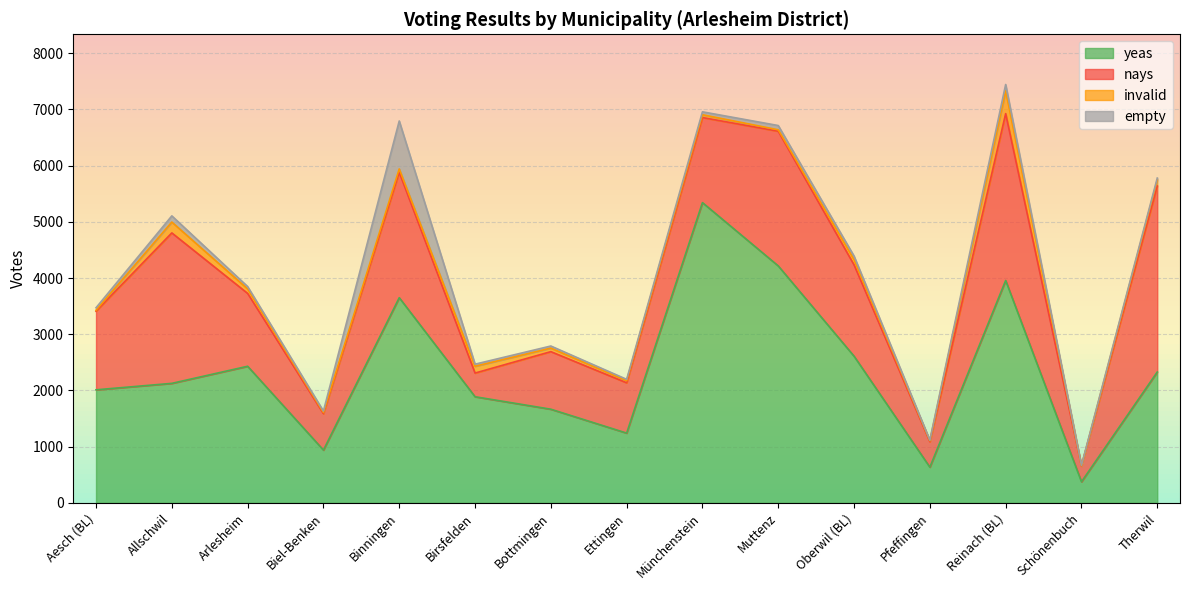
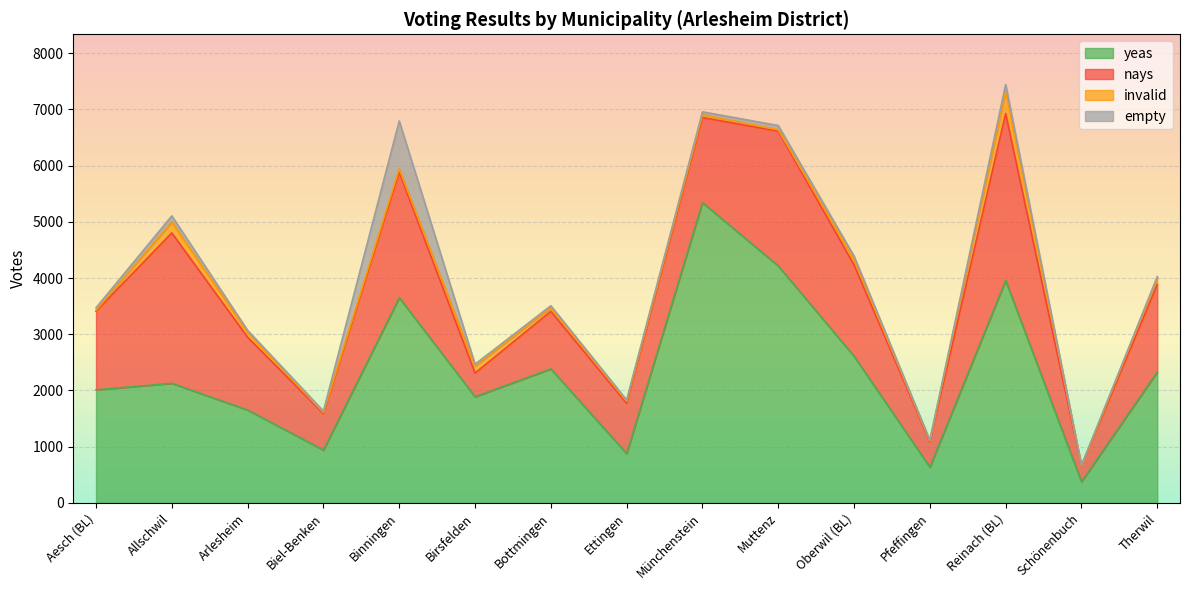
  {
    "yeas": {
      "Aesch (BL)": 2000,
      "Allschwil": 2100,
-     "Arlesheim": 2400,
+     "Arlesheim": 1700,
      "Biel-Benken": 900,
      "Binningen": 3700,
      "Birsfelden": 1900,
-     "Bottmingen": 1700,
-     "Ettingen": 1200,
+     "Bottmingen": 2400,
+     "Ettingen": 900,
      "Münchenstein": 5300,
      "Muttenz": 4200,
      "Oberwil (BL)": 2600,
      "Pfeffingen": 600,
      "Reinach (BL)": 4000,
      "Schönenbuch": 400,
      "Therwil": 2300
    },
    "nays": {
      "Allschwil": 2700,
      "Arlesheim": 1300,
      "Binningen": 2200,
      "Birsfelden": 400,
      "Bottmingen": 1000,
      "Münchenstein": 1500,
      "Oberwil (BL)": 1600,
      "Reinach (BL)": 3000,
-     "Therwil": 3300
+     "Therwil": 1600
    },
    "invalid": {
      "Allschwil": 200,
      "Binningen": 100,
      "Münchenstein": 100,
      "Oberwil (BL)": 100,
      "Reinach (BL)": 400
    },
    "empty": {
      "Allschwil": 100,
      "Binningen": 900,
      "Münchenstein": 100,
      "Muttenz": 100,
      "Oberwil (BL)": 100,
      "Reinach (BL)": 100
    }
  }
